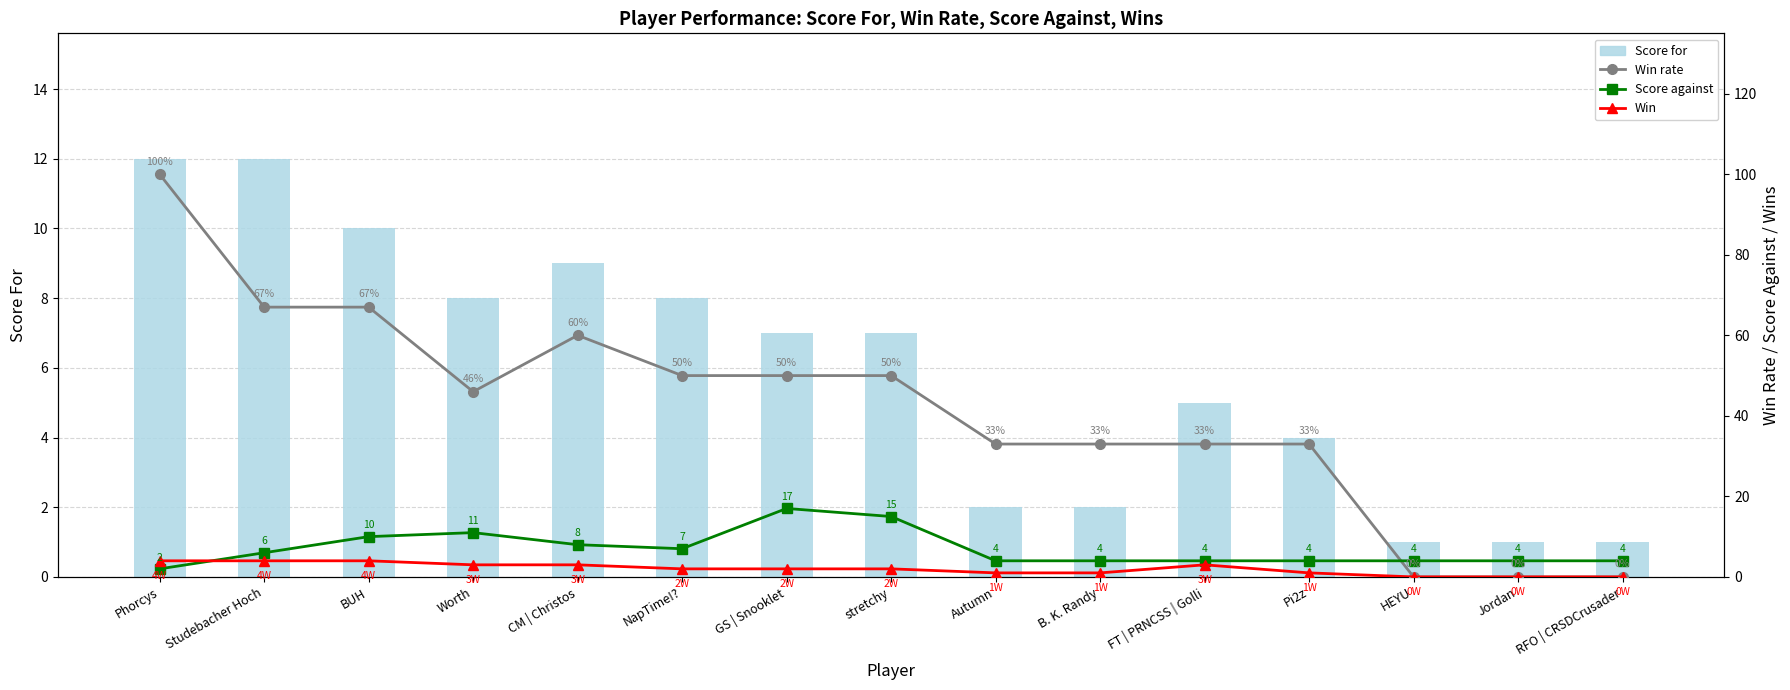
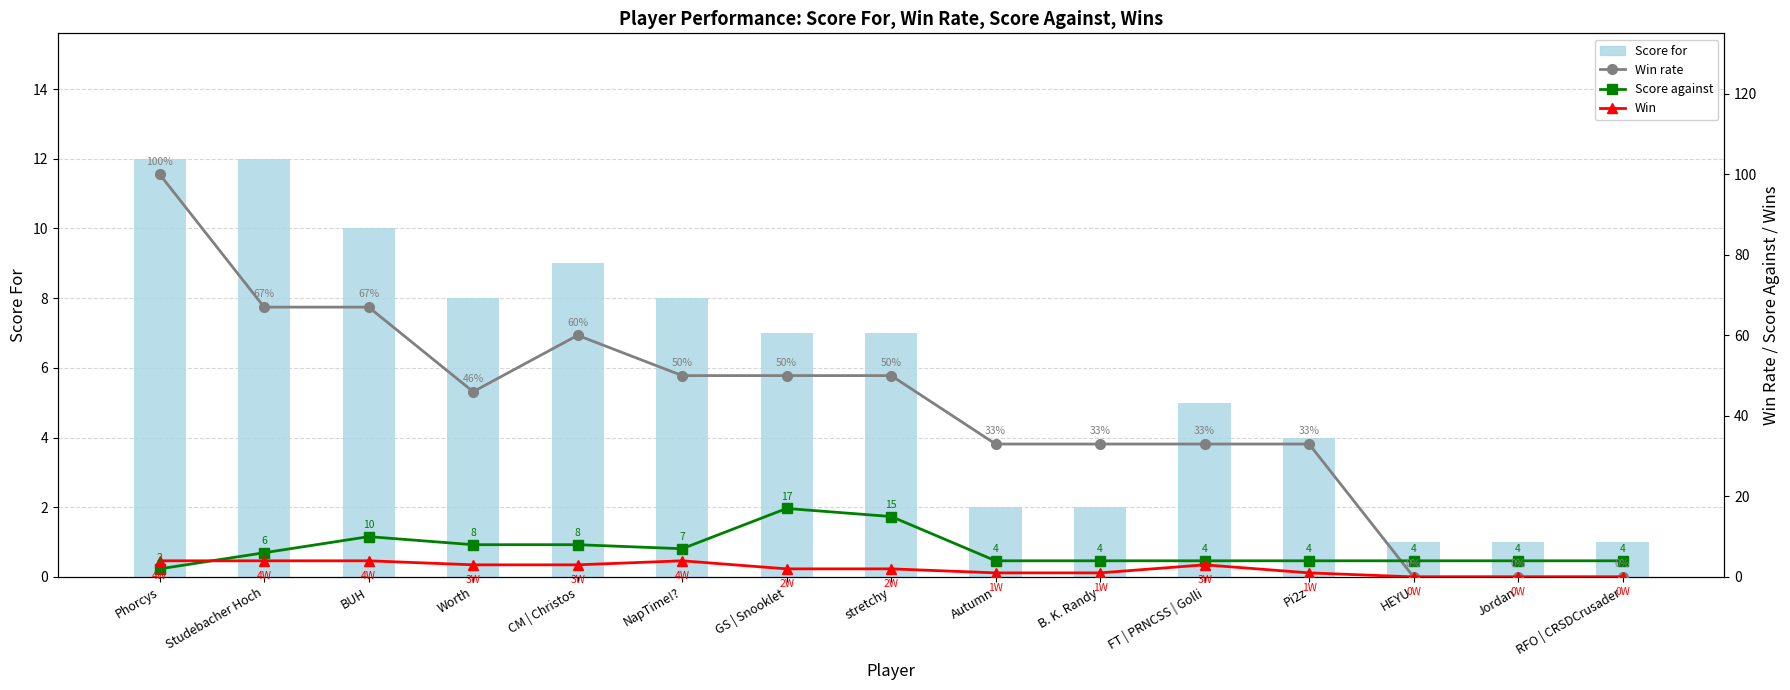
  {
    "Score for": {
      "BUH": "10",
      "Pi2z": "4"
    },
    "Win rate": {
      "Phorcys": "100%",
      "Studebacher Hoch": "67%",
      "BUH": "67%",
      "Worth": "46%",
      "CM | Christos": "60%",
      "NapTime!?": "50%",
      "GS | Snooklet": "50%",
      "stretchy": "50%",
      "Autumn": "33%",
      "B. K. Randy": "33%",
      "FT | PRNCSS | Golli": "33%",
      "Pi2z": "33%"
    },
    "Score against": {
      "Studebacher Hoch": "6",
-     "Worth": "11",
+     "Worth": "8",
      "CM | Christos": "8",
      "NapTime!?": "7",
      "GS | Snooklet": "17",
      "stretchy": "15",
      "Autumn": "4",
      "B. K. Randy": "4",
      "FT | PRNCSS | Golli": "4",
      "HEYU": "4",
      "Jordan": "4",
      "RFO | CRSDCrusader": "4"
    },
    "Win": {
      "Studebacher Hoch": "4W",
      "BUH": "4W",
      "Worth": "3W",
      "CM | Christos": "3W",
-     "NapTime!?": "2W",
+     "NapTime!?": "4W",
      "GS | Snooklet": "2W",
      "stretchy": "2W",
      "Autumn": "1W",
      "B. K. Randy": "1W",
      "FT | PRNCSS | Golli": "3W",
      "Pi2z": "1W"
    }
  }
